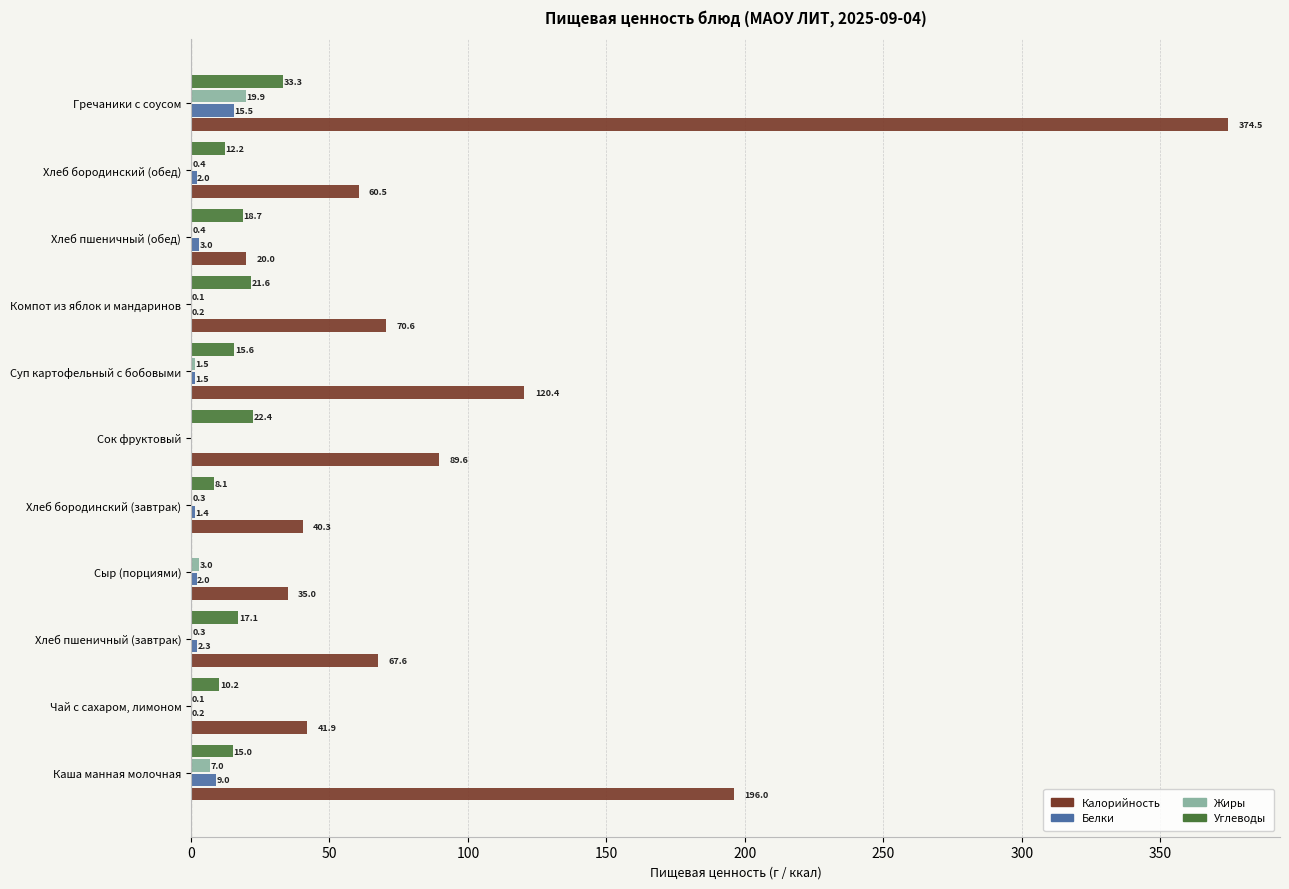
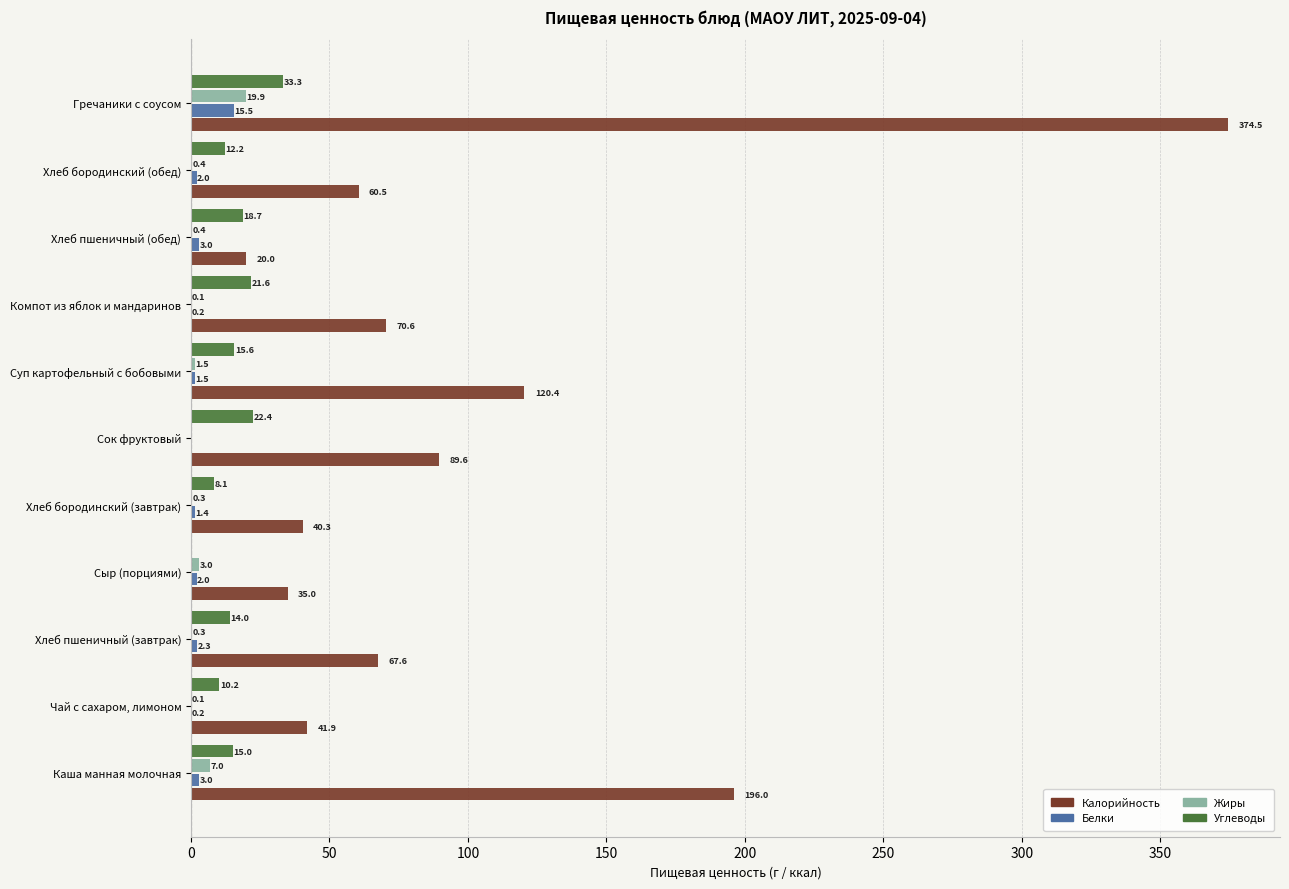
  {
    "Калорийность": {
      "Гречаники с соусом": 374.5,
      "Хлеб бородинский (обед)": 60.5,
      "Хлеб пшеничный (обед)": 20.0,
      "Компот из яблок и мандаринов": 70.6,
      "Суп картофельный с бобовыми": 120.4,
      "Сок фруктовый": 89.6,
      "Хлеб бородинский (завтрак)": 40.3,
      "Сыр (порциями)": 35.0,
      "Хлеб пшеничный (завтрак)": 67.6,
      "Чай с сахаром, лимоном": 41.9,
      "Каша манная молочная": 196.0
    },
    "Белки": {
      "Гречаники с соусом": 15.5,
      "Хлеб бородинский (обед)": 2.0,
      "Хлеб пшеничный (обед)": 3.0,
      "Компот из яблок и мандаринов": 0.2,
      "Суп картофельный с бобовыми": 1.5,
      "Хлеб бородинский (завтрак)": 1.4,
      "Сыр (порциями)": 2.0,
      "Хлеб пшеничный (завтрак)": 2.3,
      "Чай с сахаром, лимоном": 0.2,
-     "Каша манная молочная": 9.0
+     "Каша манная молочная": 3.0
    },
    "Жиры": {
      "Гречаники с соусом": 19.9,
      "Хлеб бородинский (обед)": 0.4,
      "Хлеб пшеничный (обед)": 0.4,
      "Компот из яблок и мандаринов": 0.1,
      "Суп картофельный с бобовыми": 1.5,
      "Хлеб бородинский (завтрак)": 0.3,
      "Сыр (порциями)": 3.0,
      "Хлеб пшеничный (завтрак)": 0.3,
      "Чай с сахаром, лимоном": 0.1,
      "Каша манная молочная": 7.0
    },
    "Углеводы": {
      "Гречаники с соусом": 33.3,
      "Хлеб бородинский (обед)": 12.2,
      "Хлеб пшеничный (обед)": 18.7,
      "Компот из яблок и мандаринов": 21.6,
      "Суп картофельный с бобовыми": 15.6,
      "Сок фруктовый": 22.4,
      "Хлеб бородинский (завтрак)": 8.1,
-     "Хлеб пшеничный (завтрак)": 17.1,
+     "Хлеб пшеничный (завтрак)": 14.0,
      "Чай с сахаром, лимоном": 10.2,
      "Каша манная молочная": 15.0
    }
  }
